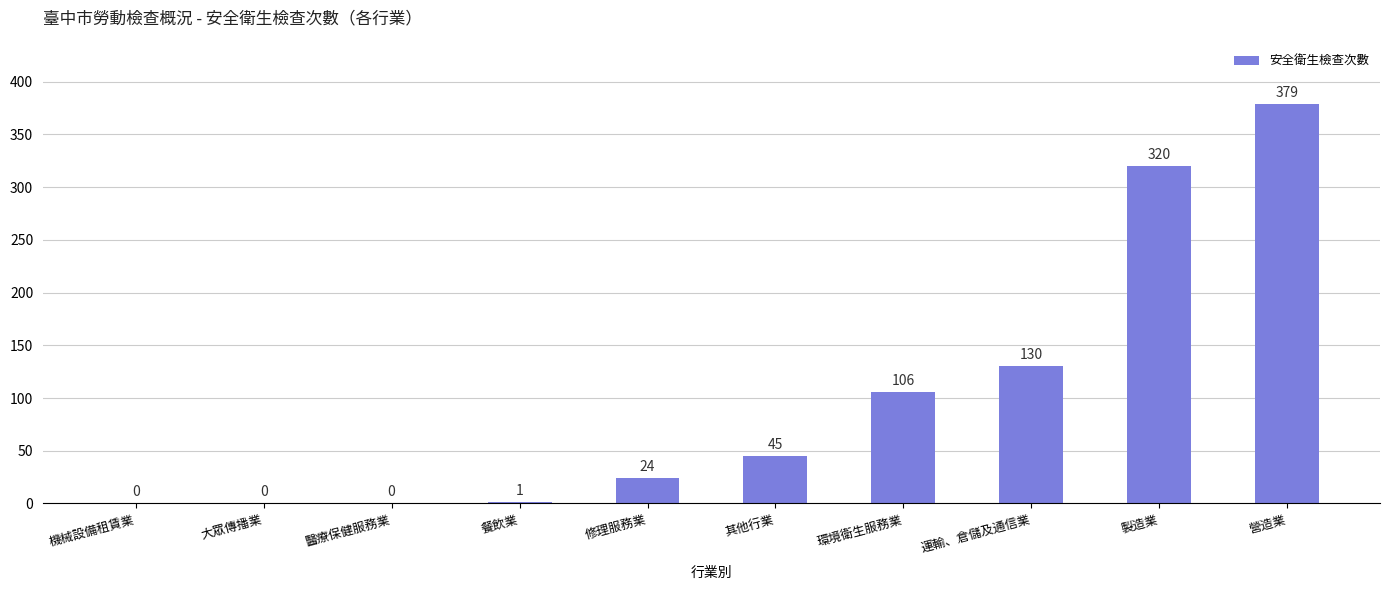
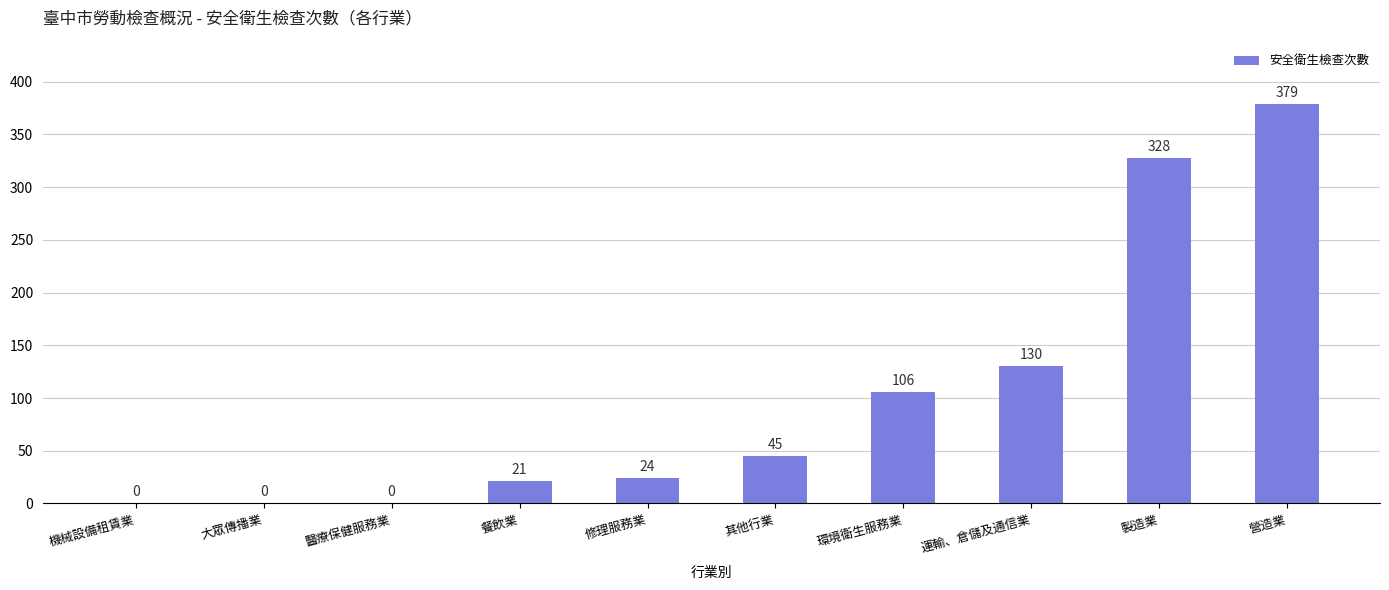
  {
    "機械設備租賃業": 0,
    "大眾傳播業": 0,
    "醫療保健服務業": 0,
-   "餐飲業": 1,
+   "餐飲業": 21,
    "修理服務業": 24,
    "其他行業": 45,
    "環境衛生服務業": 106,
    "運輸、倉儲及通信業": 130,
-   "製造業": 320,
+   "製造業": 328,
    "營造業": 379
  }
